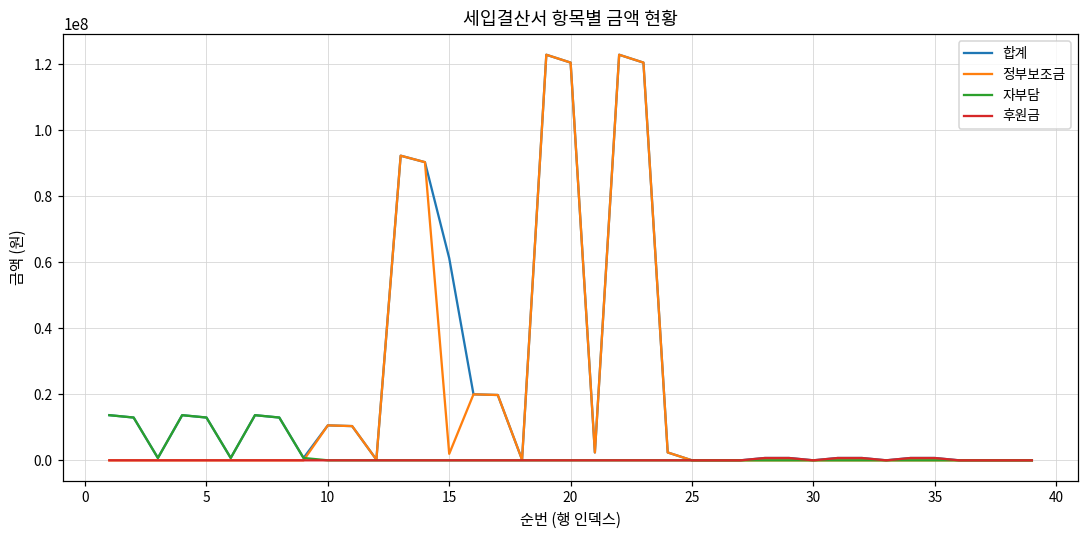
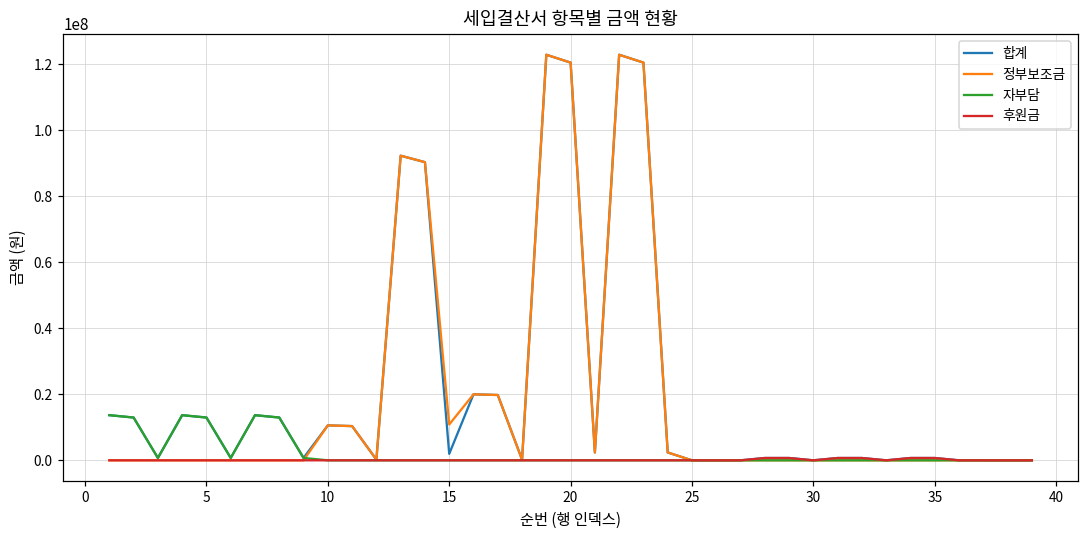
  {
    "합계": {
-     "15": 61000000
+     "15": 2000000
    },
    "정부보조금": {
-     "15": 2000000
+     "15": 11000000
    }
  }
